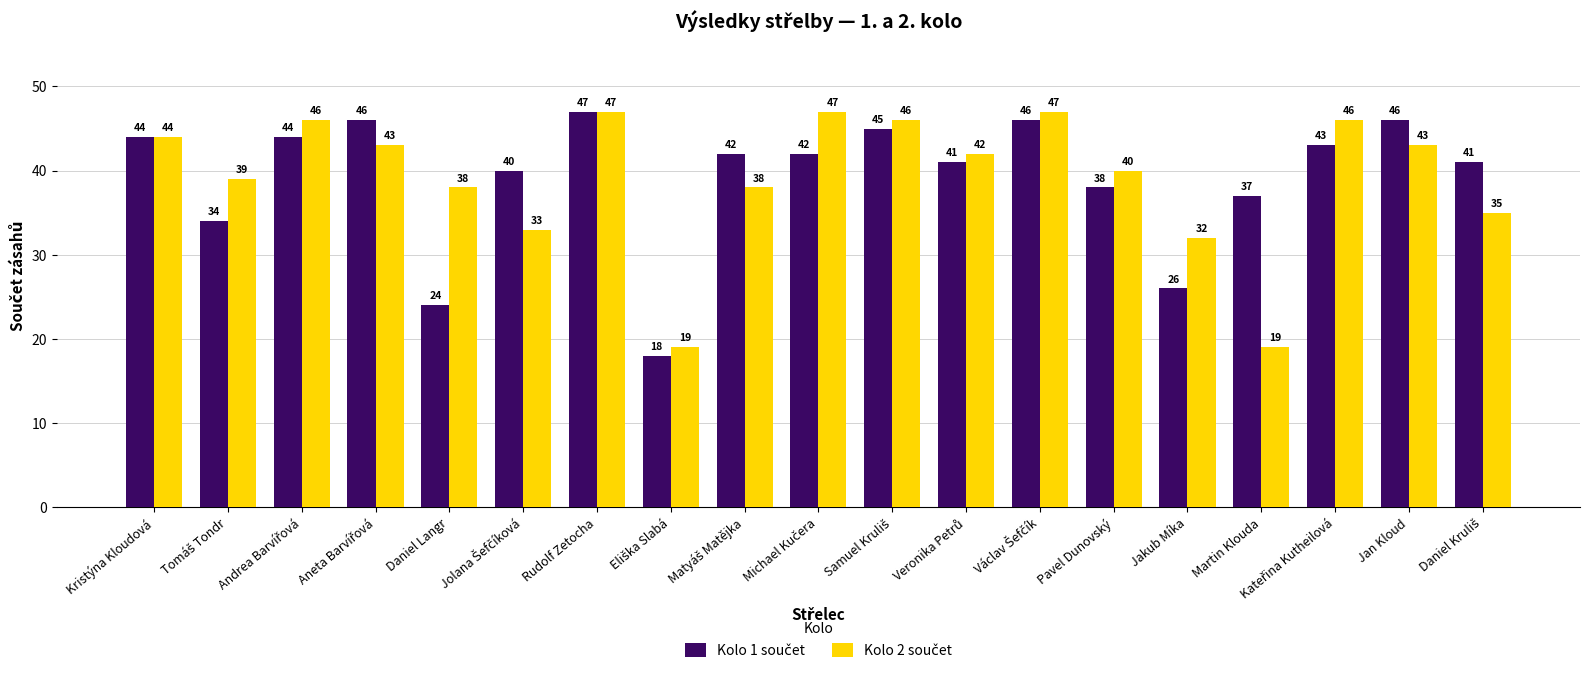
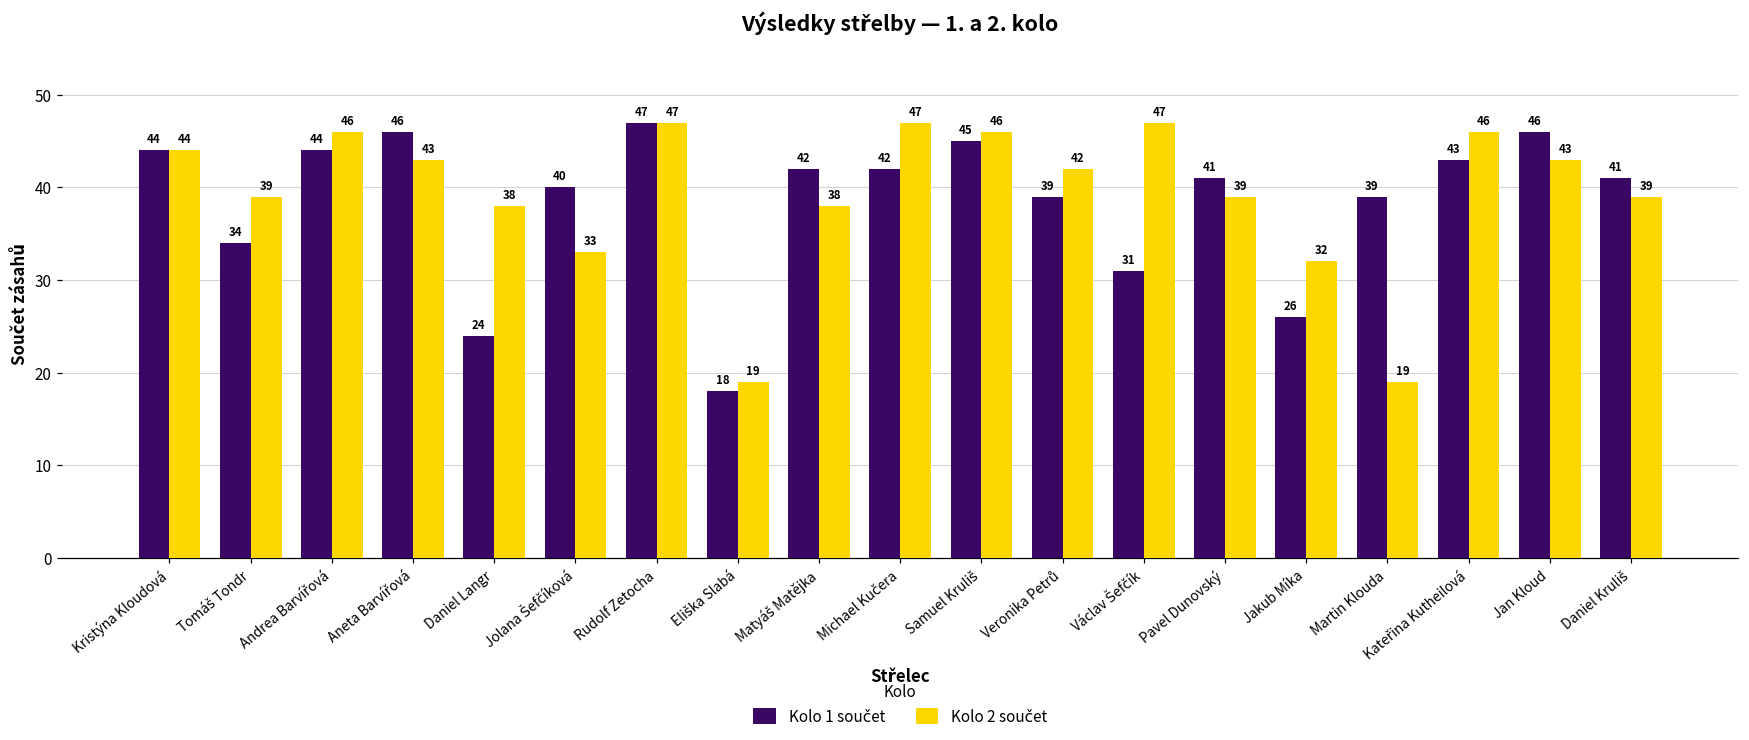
  {
    "Kolo 1 součet": {
      "Kristýna Kloudová": 44,
      "Tomáš Tondr": 34,
      "Andrea Barvířová": 44,
      "Aneta Barvířová": 46,
      "Daniel Langr": 24,
      "Jolana Šefčíková": 40,
      "Rudolf Zetocha": 47,
      "Eliška Slabá": 18,
      "Matyáš Matějka": 42,
      "Michael Kučera": 42,
      "Samuel Kruliš": 45,
-     "Veronika Petrů": 41,
-     "Václav Šefčík": 46,
-     "Pavel Dunovský": 38,
+     "Veronika Petrů": 39,
+     "Václav Šefčík": 31,
+     "Pavel Dunovský": 41,
      "Jakub Míka": 26,
-     "Martin Klouda": 37,
+     "Martin Klouda": 39,
      "Kateřina Kutheilová": 43,
      "Jan Kloud": 46,
      "Daniel Kruliš": 41
    },
    "Kolo 2 součet": {
      "Kristýna Kloudová": 44,
      "Tomáš Tondr": 39,
      "Andrea Barvířová": 46,
      "Aneta Barvířová": 43,
      "Daniel Langr": 38,
      "Jolana Šefčíková": 33,
      "Rudolf Zetocha": 47,
      "Eliška Slabá": 19,
      "Matyáš Matějka": 38,
      "Michael Kučera": 47,
      "Samuel Kruliš": 46,
      "Veronika Petrů": 42,
      "Václav Šefčík": 47,
-     "Pavel Dunovský": 40,
+     "Pavel Dunovský": 39,
      "Jakub Míka": 32,
      "Martin Klouda": 19,
      "Kateřina Kutheilová": 46,
      "Jan Kloud": 43,
-     "Daniel Kruliš": 35
+     "Daniel Kruliš": 39
    }
  }
